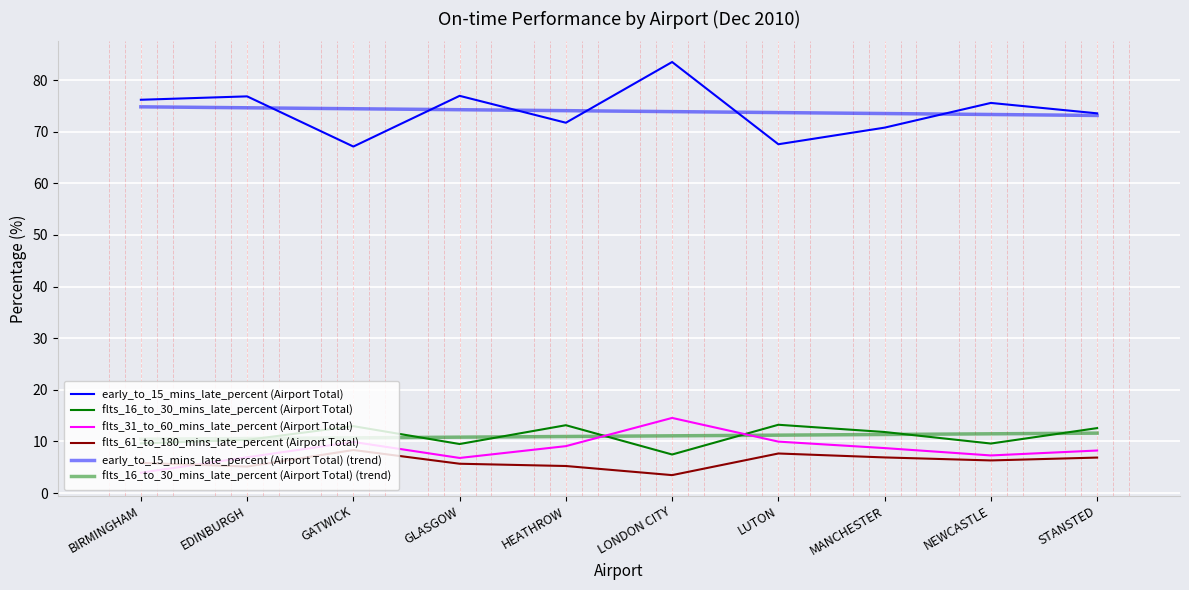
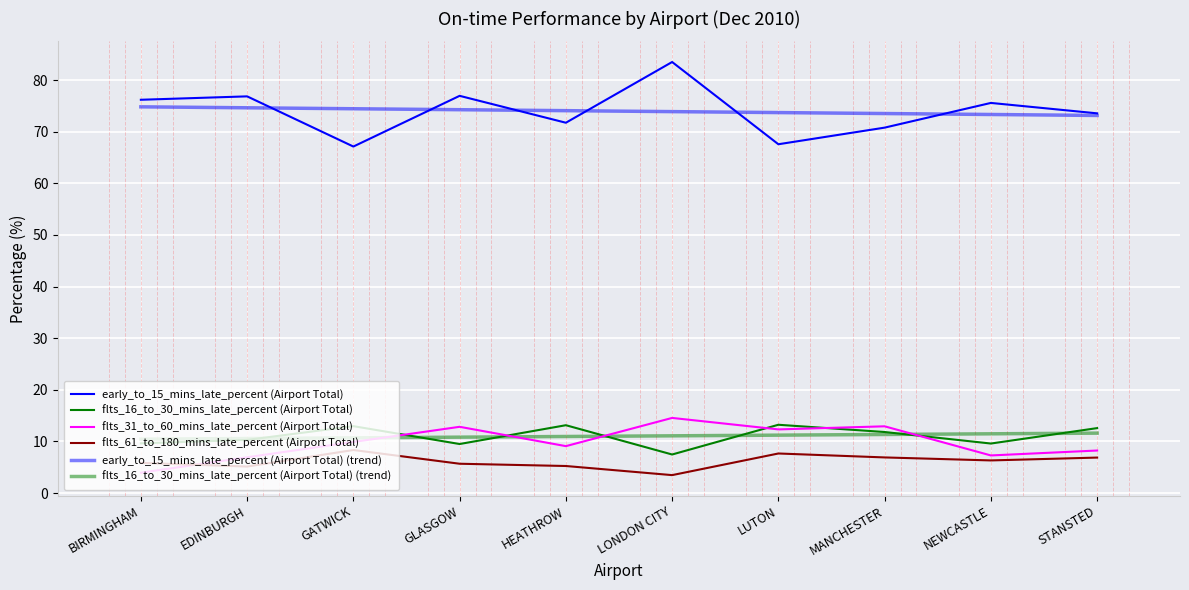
  {
    "flts_31_to_60_mins_late_percent (Airport Total)": {
-     "GLASGOW": 7,
+     "GLASGOW": 13,
      "HEATHROW": 9,
      "LONDON CITY": 15,
-     "LUTON": 10,
-     "MANCHESTER": 9,
+     "LUTON": 12,
+     "MANCHESTER": 13,
      "NEWCASTLE": 7,
      "STANSTED": 8
    },
    "flts_61_to_180_mins_late_percent (Airport Total)": {
      "GLASGOW": 6,
      "HEATHROW": 5,
      "LONDON CITY": 3,
      "LUTON": 8,
      "MANCHESTER": 7,
      "NEWCASTLE": 6,
      "STANSTED": 7
    }
  }
